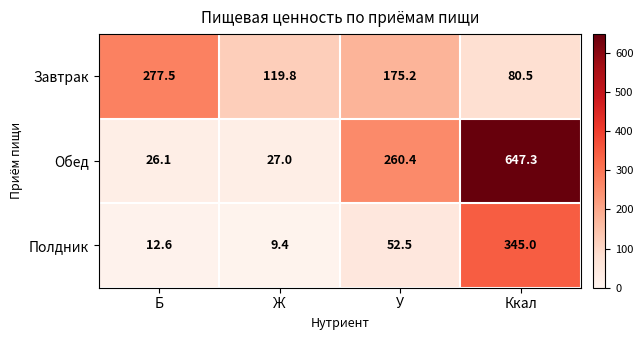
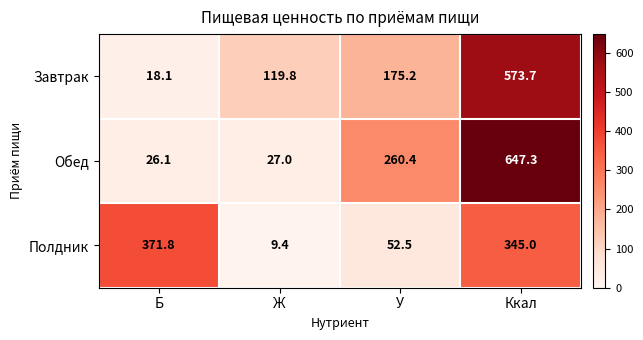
  {
    "Завтрак": {
-     "Б": 277.5,
+     "Б": 18.1,
      "Ж": 119.8,
      "У": 175.2,
-     "Ккал": 80.5
+     "Ккал": 573.7
    },
    "Обед": {
      "Б": 26.1,
      "Ж": 27.0,
      "У": 260.4,
      "Ккал": 647.3
    },
    "Полдник": {
-     "Б": 12.6,
+     "Б": 371.8,
      "Ж": 9.4,
      "У": 52.5,
      "Ккал": 345.0
    }
  }
